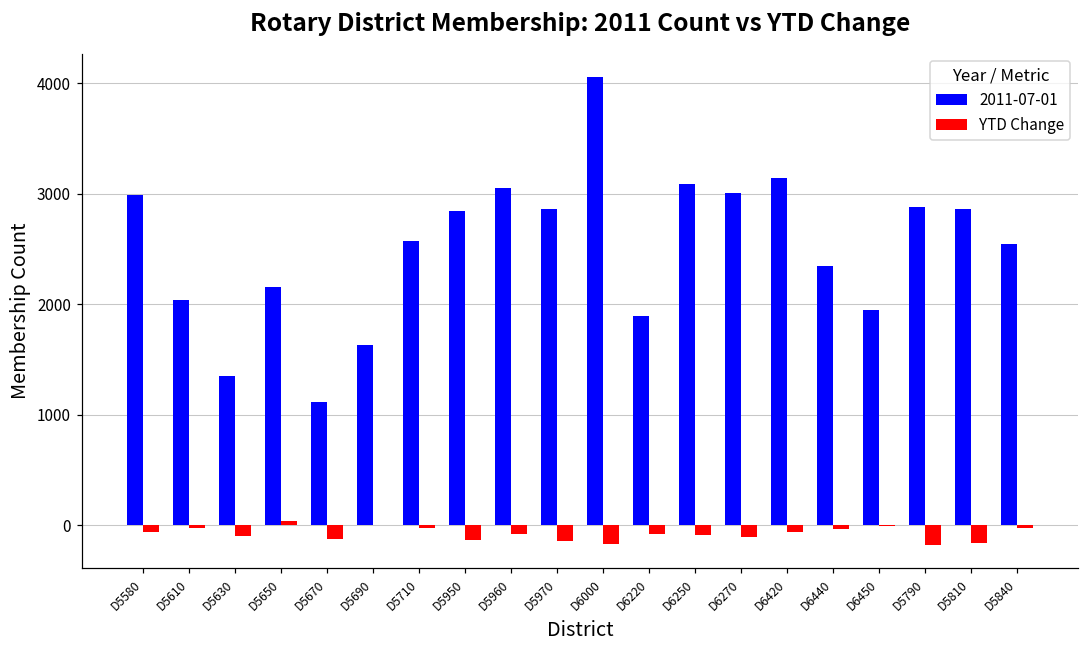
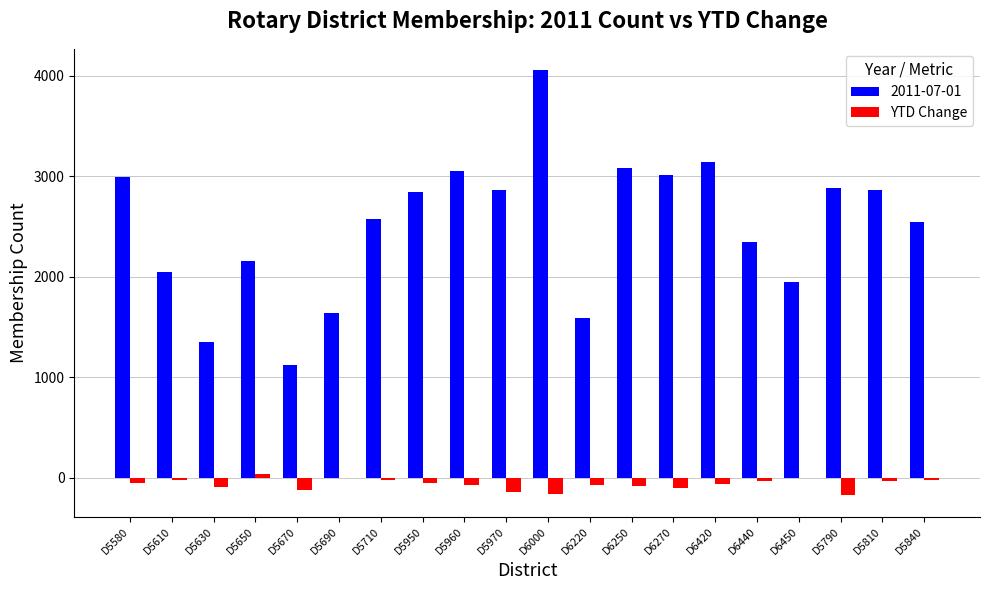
  {
    "2011-07-01": {
      "D5580": 2990,
      "D5610": 2040,
      "D5630": 1350,
      "D5650": 2150,
      "D5670": 1120,
      "D5690": 1640,
      "D5710": 2570,
      "D5950": 2840,
      "D5960": 3050,
      "D5970": 2860,
      "D6000": 4050,
-     "D6220": 1890,
+     "D6220": 1580,
      "D6250": 3080,
      "D6270": 3010,
      "D6420": 3140,
      "D6440": 2350,
      "D6450": 1950,
      "D5790": 2880,
      "D5810": 2870,
      "D5840": 2550
    },
    "YTD Change": {
      "D5580": -60,
      "D5630": -100,
      "D5650": 40,
      "D5670": -130,
      "D5690": 0,
      "D5710": -30,
-     "D5950": -130,
+     "D5950": -50,
      "D5960": -80,
      "D5970": -140,
      "D6000": -160,
      "D6220": -80,
      "D6250": -90,
      "D6270": -100,
      "D6420": -60,
      "D6440": -30,
      "D5790": -180,
-     "D5810": -160
+     "D5810": -30
    }
  }
